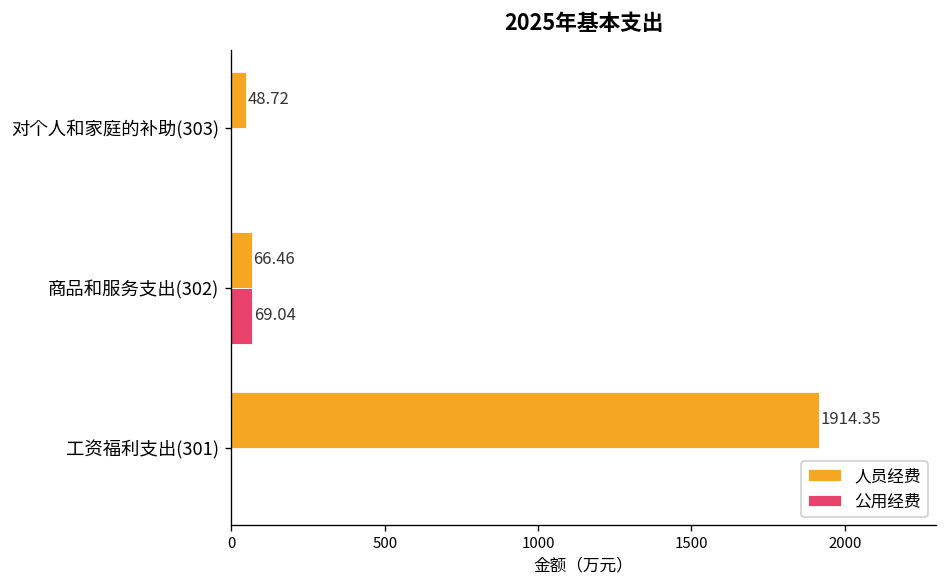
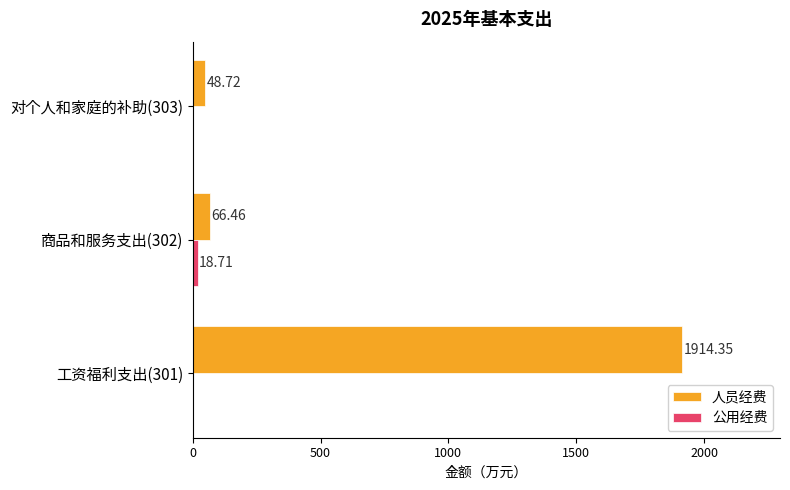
  {
    "人员经费": {
      "对个人和家庭的补助(303)": 48.72,
      "商品和服务支出(302)": 66.46,
      "工资福利支出(301)": 1914.35
    },
    "公用经费": {
-     "商品和服务支出(302)": 69.04
+     "商品和服务支出(302)": 18.71
    }
  }
